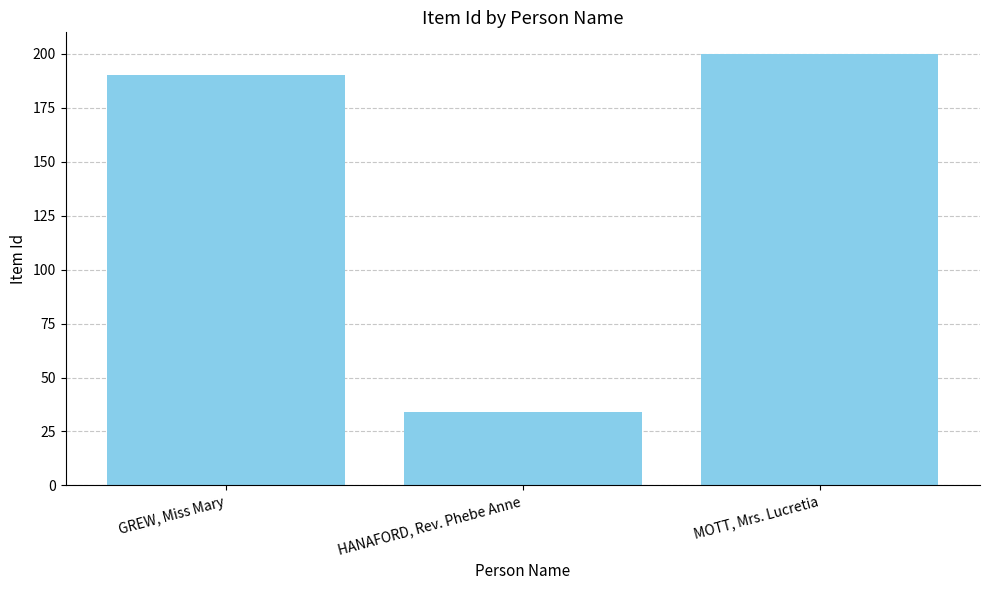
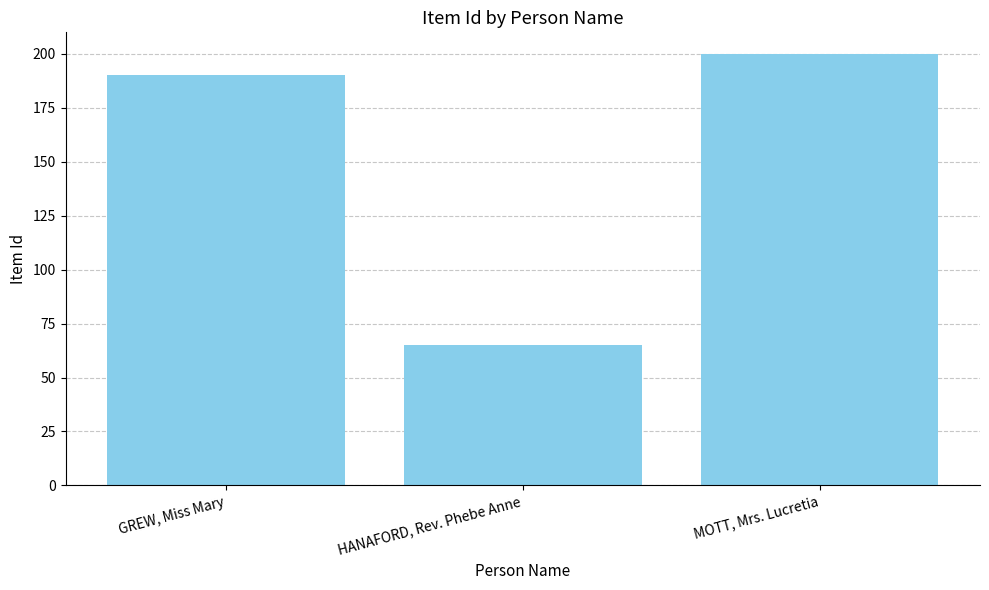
  {
    "GREW, Miss Mary": 190,
-   "HANAFORD, Rev. Phebe Anne": 34,
+   "HANAFORD, Rev. Phebe Anne": 65,
    "MOTT, Mrs. Lucretia": 200
  }
